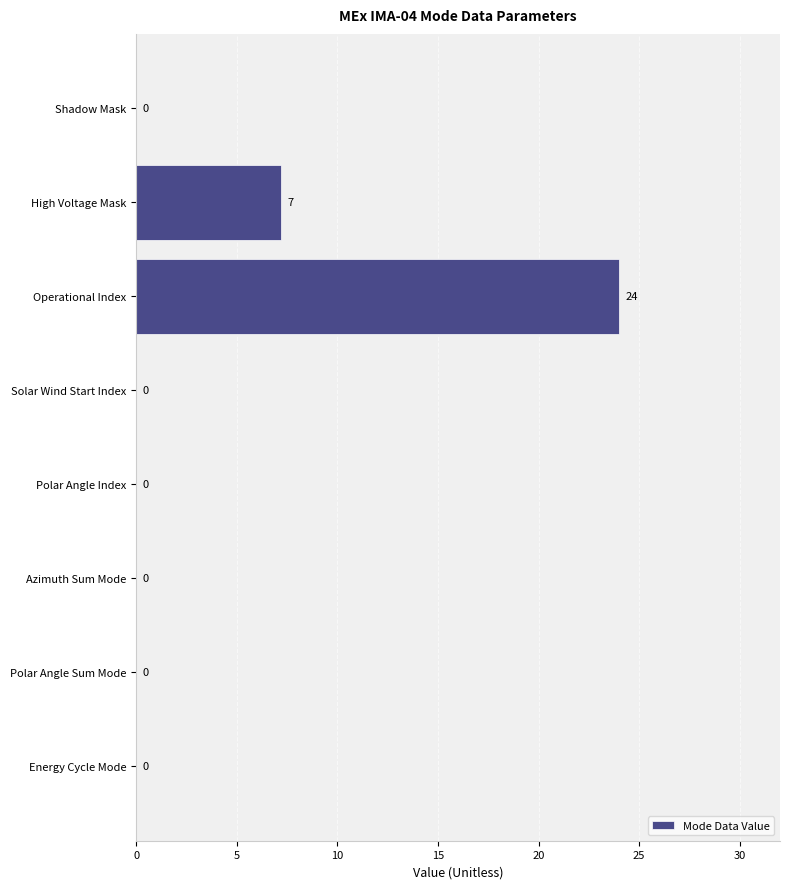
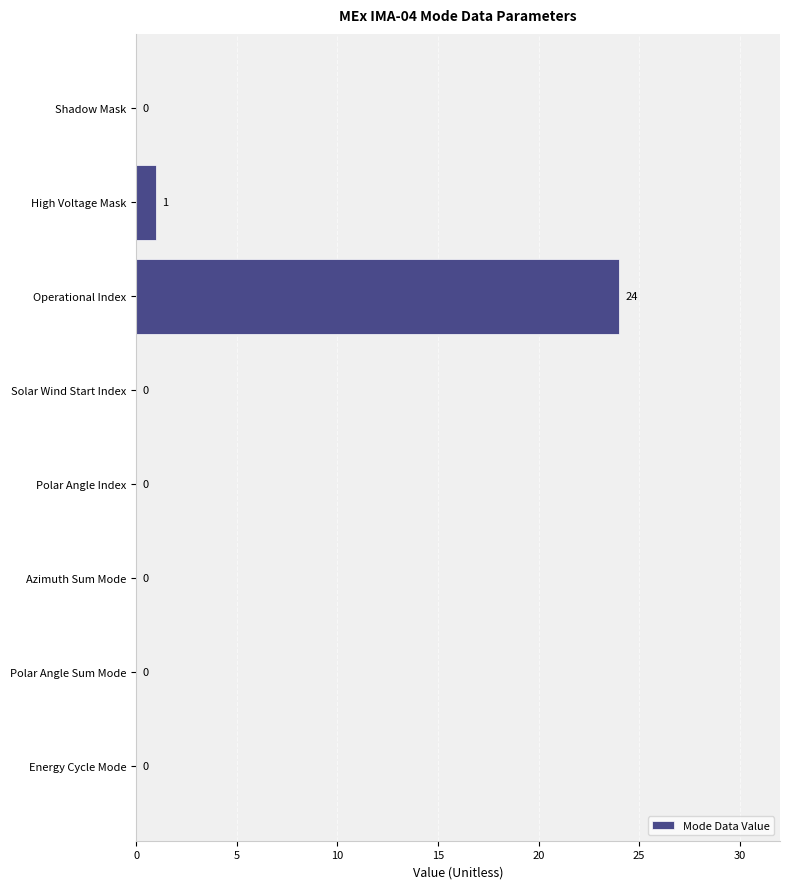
  {
    "Shadow Mask": 0,
-   "High Voltage Mask": 7,
+   "High Voltage Mask": 1,
    "Operational Index": 24,
    "Solar Wind Start Index": 0,
    "Polar Angle Index": 0,
    "Azimuth Sum Mode": 0,
    "Polar Angle Sum Mode": 0,
    "Energy Cycle Mode": 0
  }
